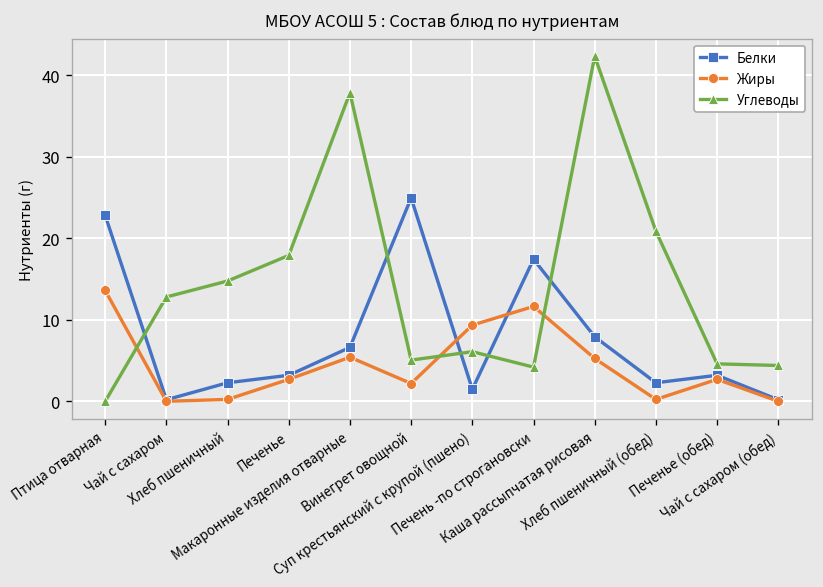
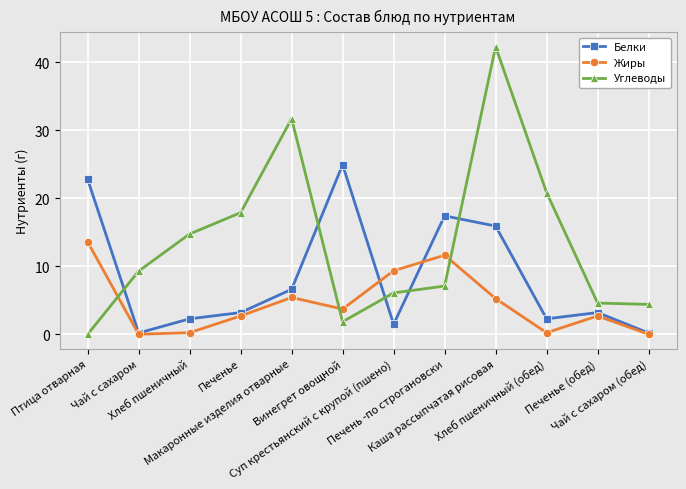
  {
    "Белки": {
      "Птица отварная": 23,
      "Хлеб пшеничный": 2,
      "Печенье": 3,
      "Макаронные изделия отварные": 7,
      "Винегрет овощной": 25,
      "Суп крестьянский с крупой (пшено)": 1,
      "Печень -по строгановски": 17,
-     "Каша рассыпчатая рисовая": 8,
+     "Каша рассыпчатая рисовая": 16,
      "Хлеб пшеничный (обед)": 2,
      "Печенье (обед)": 3
    },
    "Жиры": {
      "Птица отварная": 14,
      "Хлеб пшеничный": 0,
      "Печенье": 3,
      "Макаронные изделия отварные": 5,
-     "Винегрет овощной": 2,
+     "Винегрет овощной": 4,
      "Суп крестьянский с крупой (пшено)": 9,
      "Печень -по строгановски": 12,
      "Каша рассыпчатая рисовая": 5,
      "Хлеб пшеничный (обед)": 0,
      "Печенье (обед)": 3
    },
    "Углеводы": {
      "Птица отварная": 0,
-     "Чай с сахаром": 13,
+     "Чай с сахаром": 9,
      "Хлеб пшеничный": 15,
      "Печенье": 18,
-     "Макаронные изделия отварные": 38,
-     "Винегрет овощной": 5,
+     "Макаронные изделия отварные": 32,
+     "Винегрет овощной": 2,
      "Суп крестьянский с крупой (пшено)": 6,
-     "Печень -по строгановски": 4,
+     "Печень -по строгановски": 7,
      "Каша рассыпчатая рисовая": 42,
      "Хлеб пшеничный (обед)": 21,
      "Печенье (обед)": 5,
      "Чай с сахаром (обед)": 4
    }
  }
